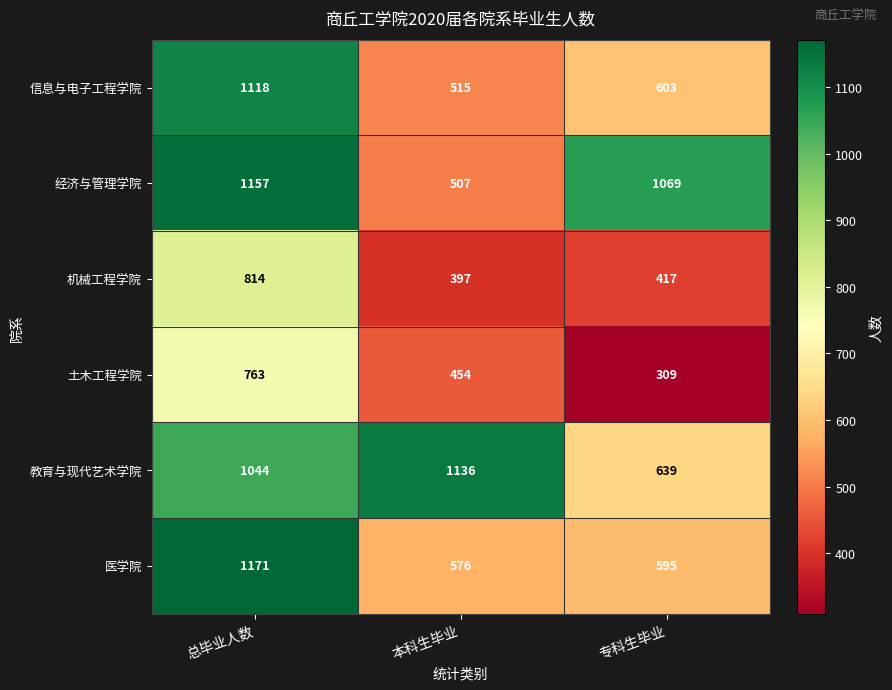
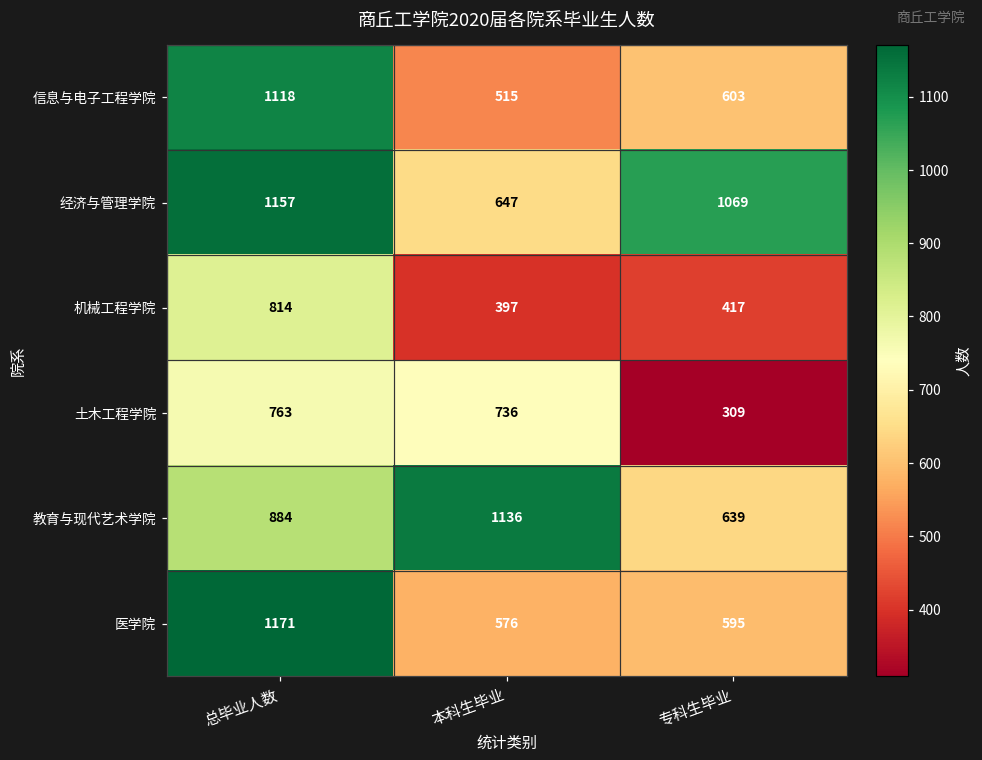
  {
    "信息与电子工程学院": {
      "总毕业人数": 1118,
      "本科生毕业": 515,
      "专科生毕业": 603
    },
    "经济与管理学院": {
      "总毕业人数": 1157,
-     "本科生毕业": 507,
+     "本科生毕业": 647,
      "专科生毕业": 1069
    },
    "机械工程学院": {
      "总毕业人数": 814,
      "本科生毕业": 397,
      "专科生毕业": 417
    },
    "土木工程学院": {
      "总毕业人数": 763,
-     "本科生毕业": 454,
+     "本科生毕业": 736,
      "专科生毕业": 309
    },
    "教育与现代艺术学院": {
-     "总毕业人数": 1044,
+     "总毕业人数": 884,
      "本科生毕业": 1136,
      "专科生毕业": 639
    },
    "医学院": {
      "总毕业人数": 1171,
      "本科生毕业": 576,
      "专科生毕业": 595
    }
  }
